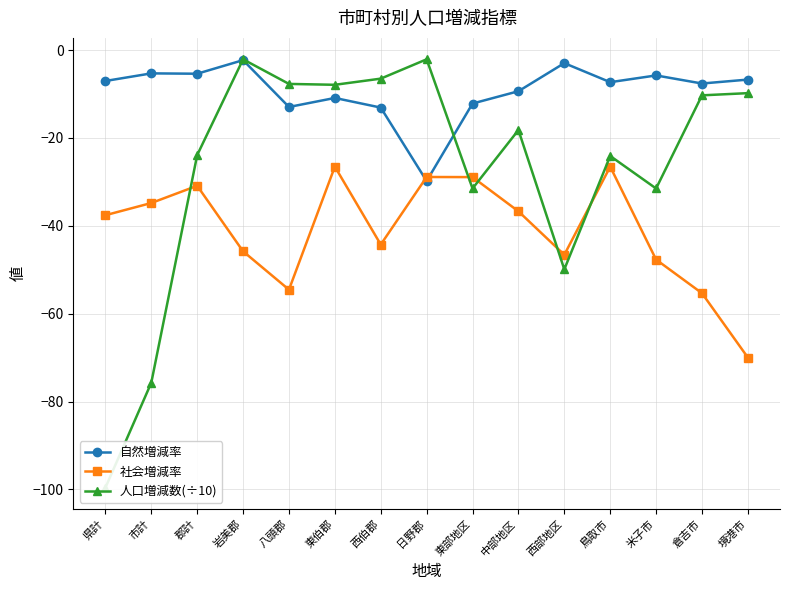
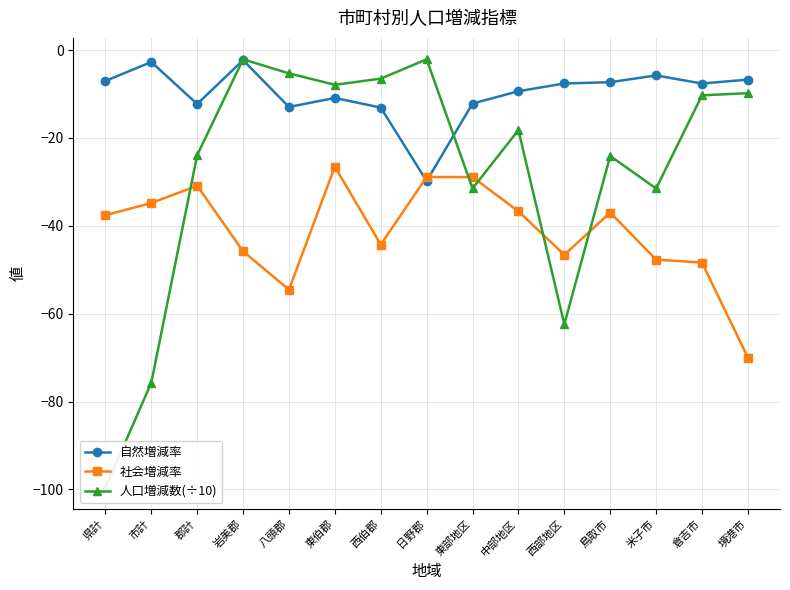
  {
    "自然増減率": {
      "県計": -7,
-     "市計": -5,
-     "郡計": -5,
+     "市計": -3,
+     "郡計": -12,
      "八頭郡": -13,
      "東伯郡": -11,
      "西伯郡": -13,
      "日野郡": -30,
      "東部地区": -12,
      "中部地区": -9,
-     "西部地区": -3,
+     "西部地区": -8,
      "鳥取市": -7,
      "米子市": -6,
      "倉吉市": -8,
      "境港市": -7
    },
    "社会増減率": {
      "県計": -38,
      "市計": -35,
      "郡計": -31,
      "岩美郡": -46,
      "八頭郡": -55,
      "東伯郡": -27,
      "西伯郡": -44,
      "日野郡": -29,
      "東部地区": -29,
      "中部地区": -37,
      "西部地区": -47,
-     "鳥取市": -27,
+     "鳥取市": -37,
      "米子市": -48,
-     "倉吉市": -55,
+     "倉吉市": -48,
      "境港市": -70
    },
    "人口増減数(÷10)": {
      "市計": -76,
      "郡計": -24,
-     "八頭郡": -8,
+     "八頭郡": -5,
      "東伯郡": -8,
      "西伯郡": -7,
      "日野郡": -2,
      "東部地区": -32,
      "中部地区": -18,
-     "西部地区": -50,
+     "西部地区": -62,
      "鳥取市": -24,
      "米子市": -32,
      "倉吉市": -10,
      "境港市": -10
    }
  }
